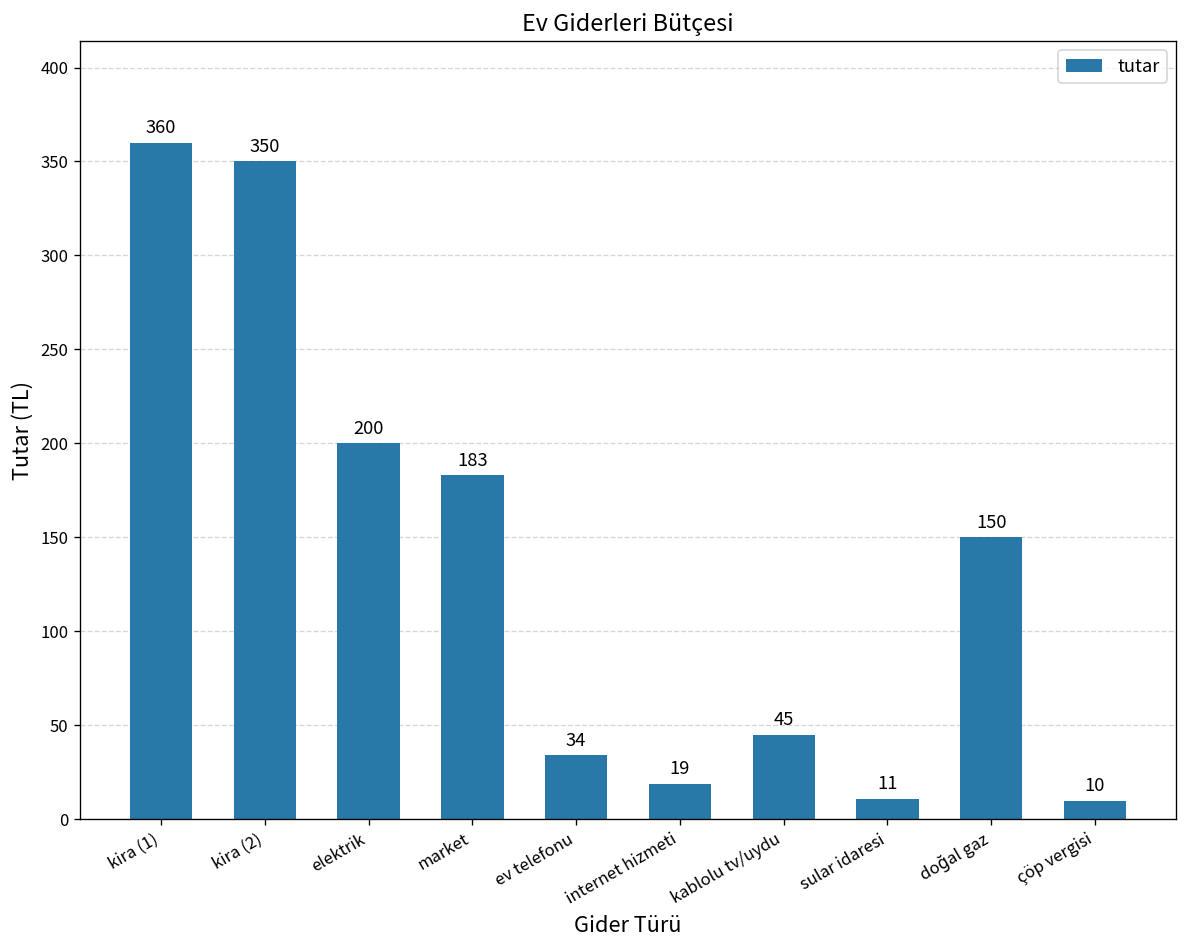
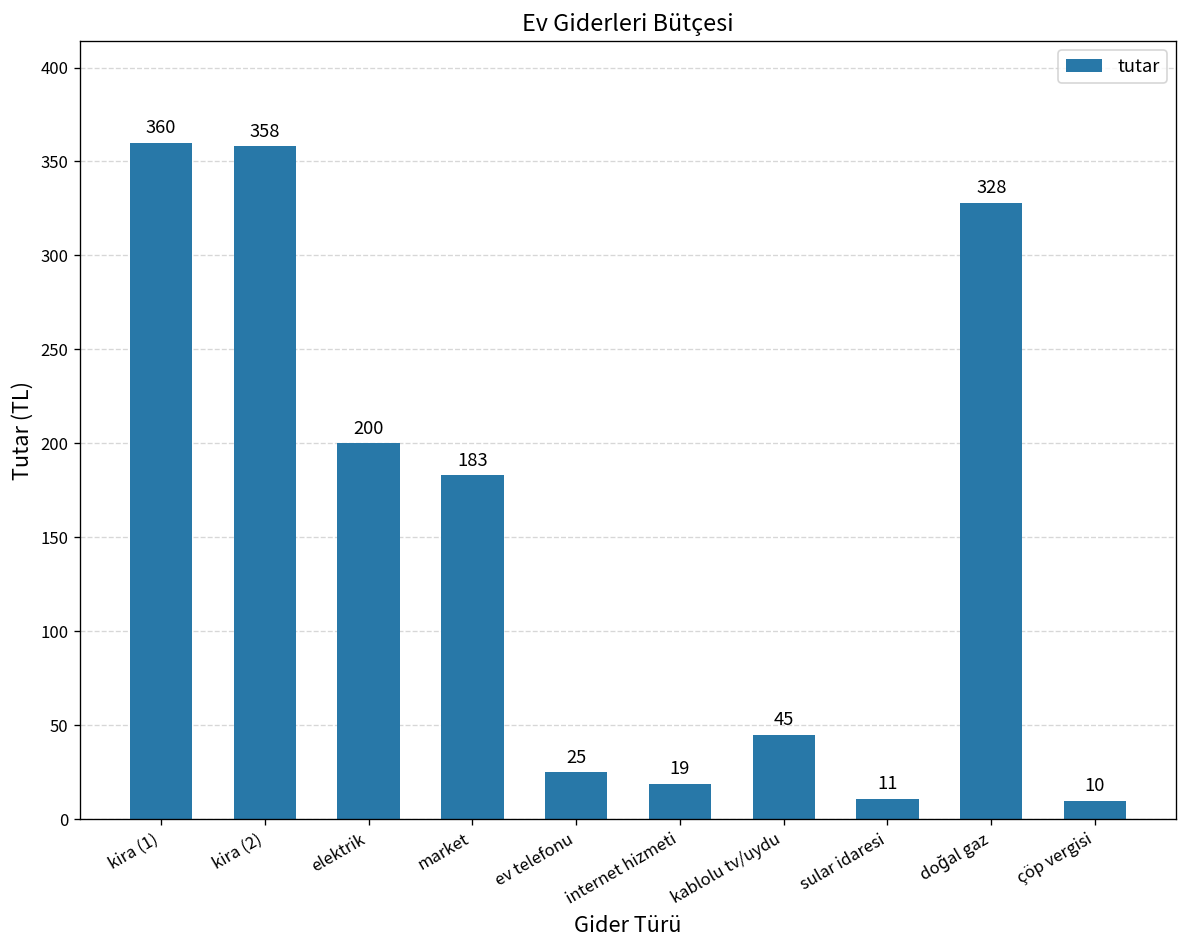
  {
    "kira (1)": 360,
-   "kira (2)": 350,
+   "kira (2)": 358,
    "elektrik": 200,
    "market": 183,
-   "ev telefonu": 34,
+   "ev telefonu": 25,
    "internet hizmeti": 19,
    "kablolu tv/uydu": 45,
    "sular idaresi": 11,
-   "doğal gaz": 150,
+   "doğal gaz": 328,
    "çöp vergisi": 10
  }
